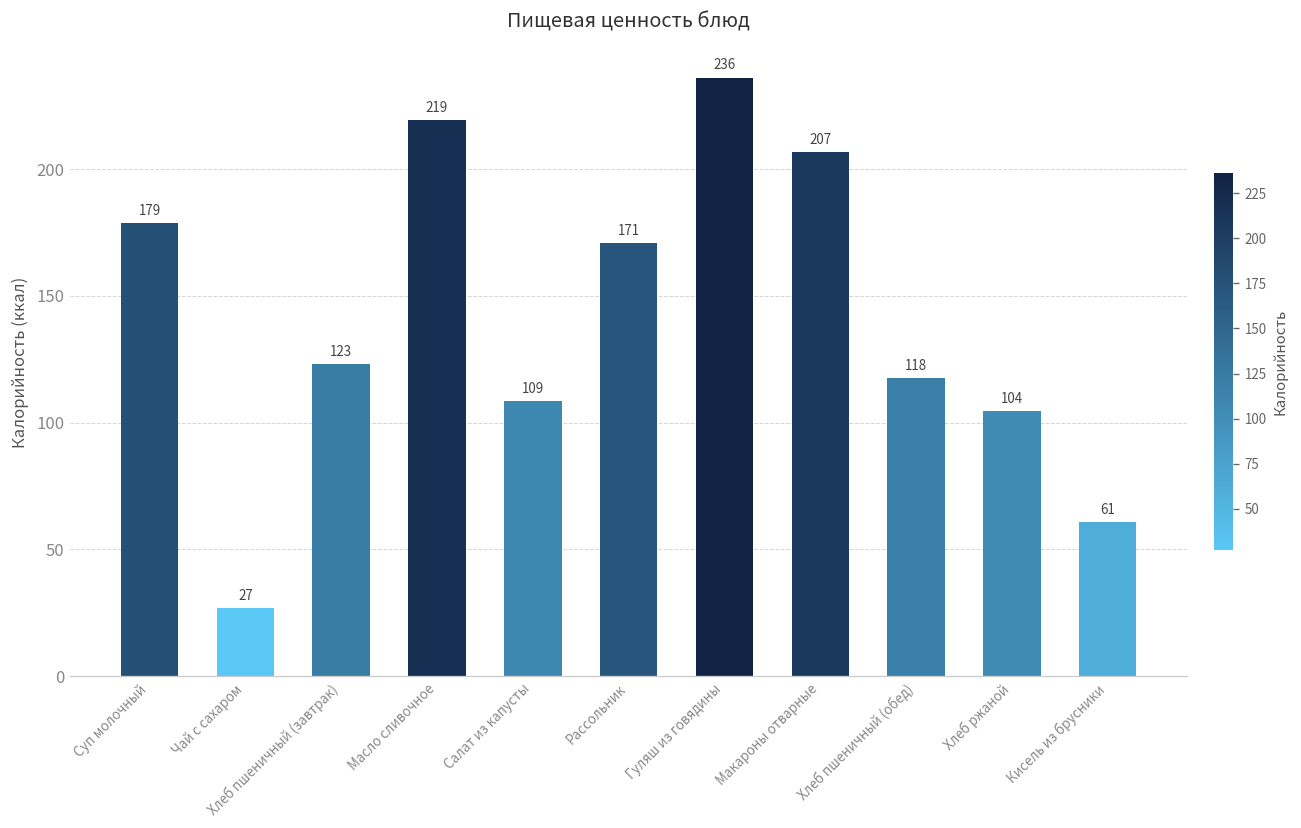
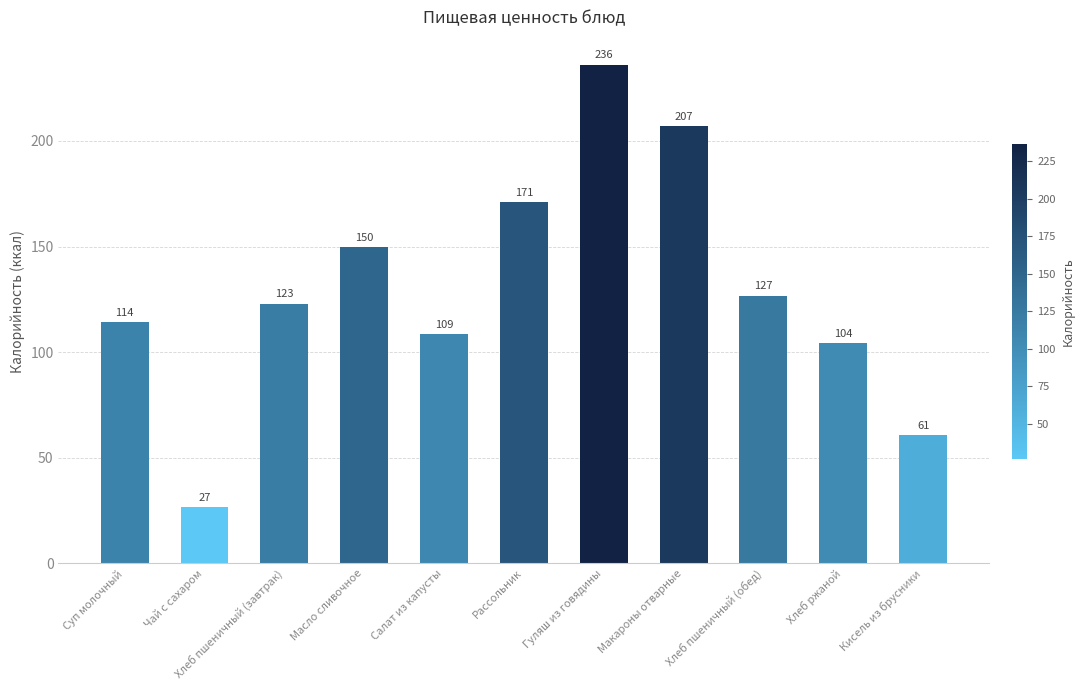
  {
-   "Суп молочный": 179,
+   "Суп молочный": 114,
    "Чай с сахаром": 27,
    "Хлеб пшеничный (завтрак)": 123,
-   "Масло сливочное": 219,
+   "Масло сливочное": 150,
    "Салат из капусты": 109,
    "Рассольник": 171,
    "Гуляш из говядины": 236,
    "Макароны отварные": 207,
-   "Хлеб пшеничный (обед)": 118,
+   "Хлеб пшеничный (обед)": 127,
    "Хлеб ржаной": 104,
    "Кисель из брусники": 61
  }
